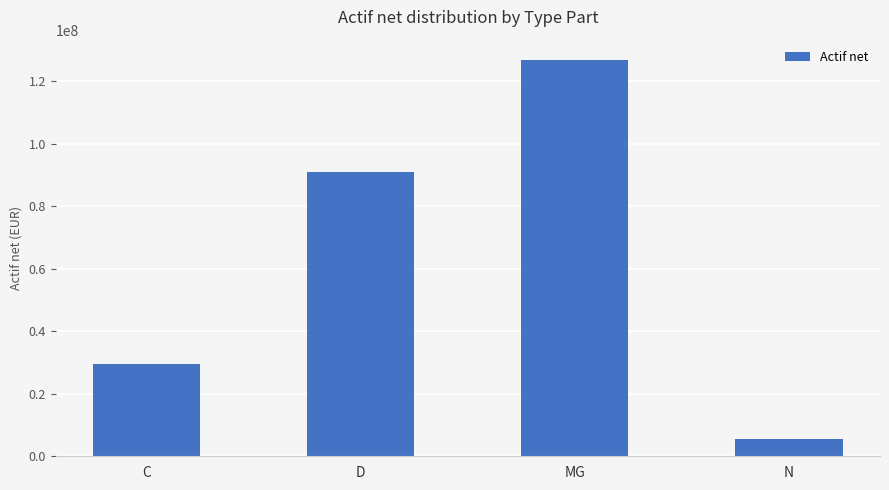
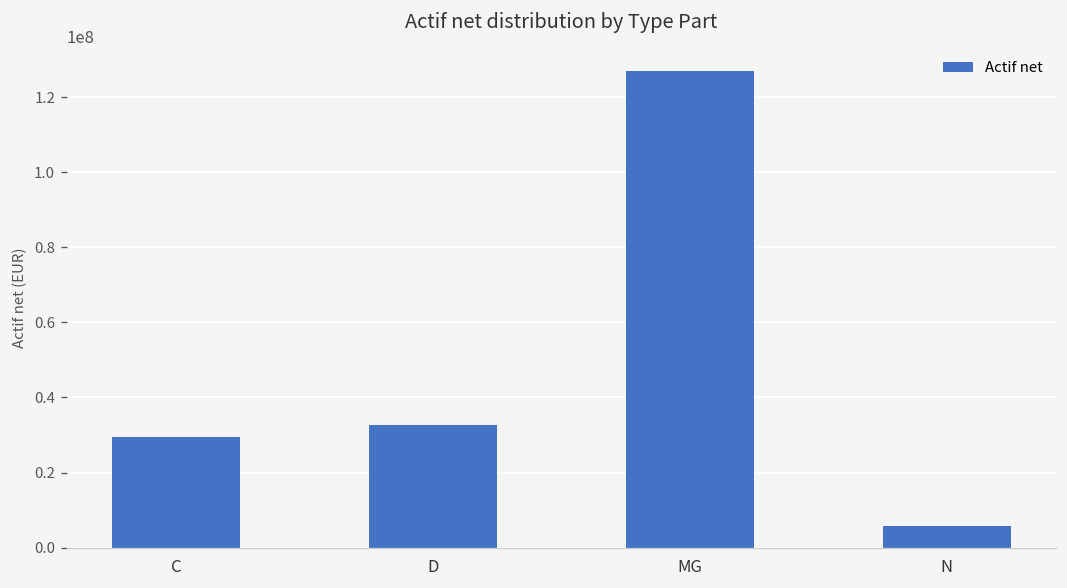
  {
    "C": 30000000,
-   "D": 91000000,
+   "D": 33000000,
    "MG": 127000000,
    "N": 6000000
  }
